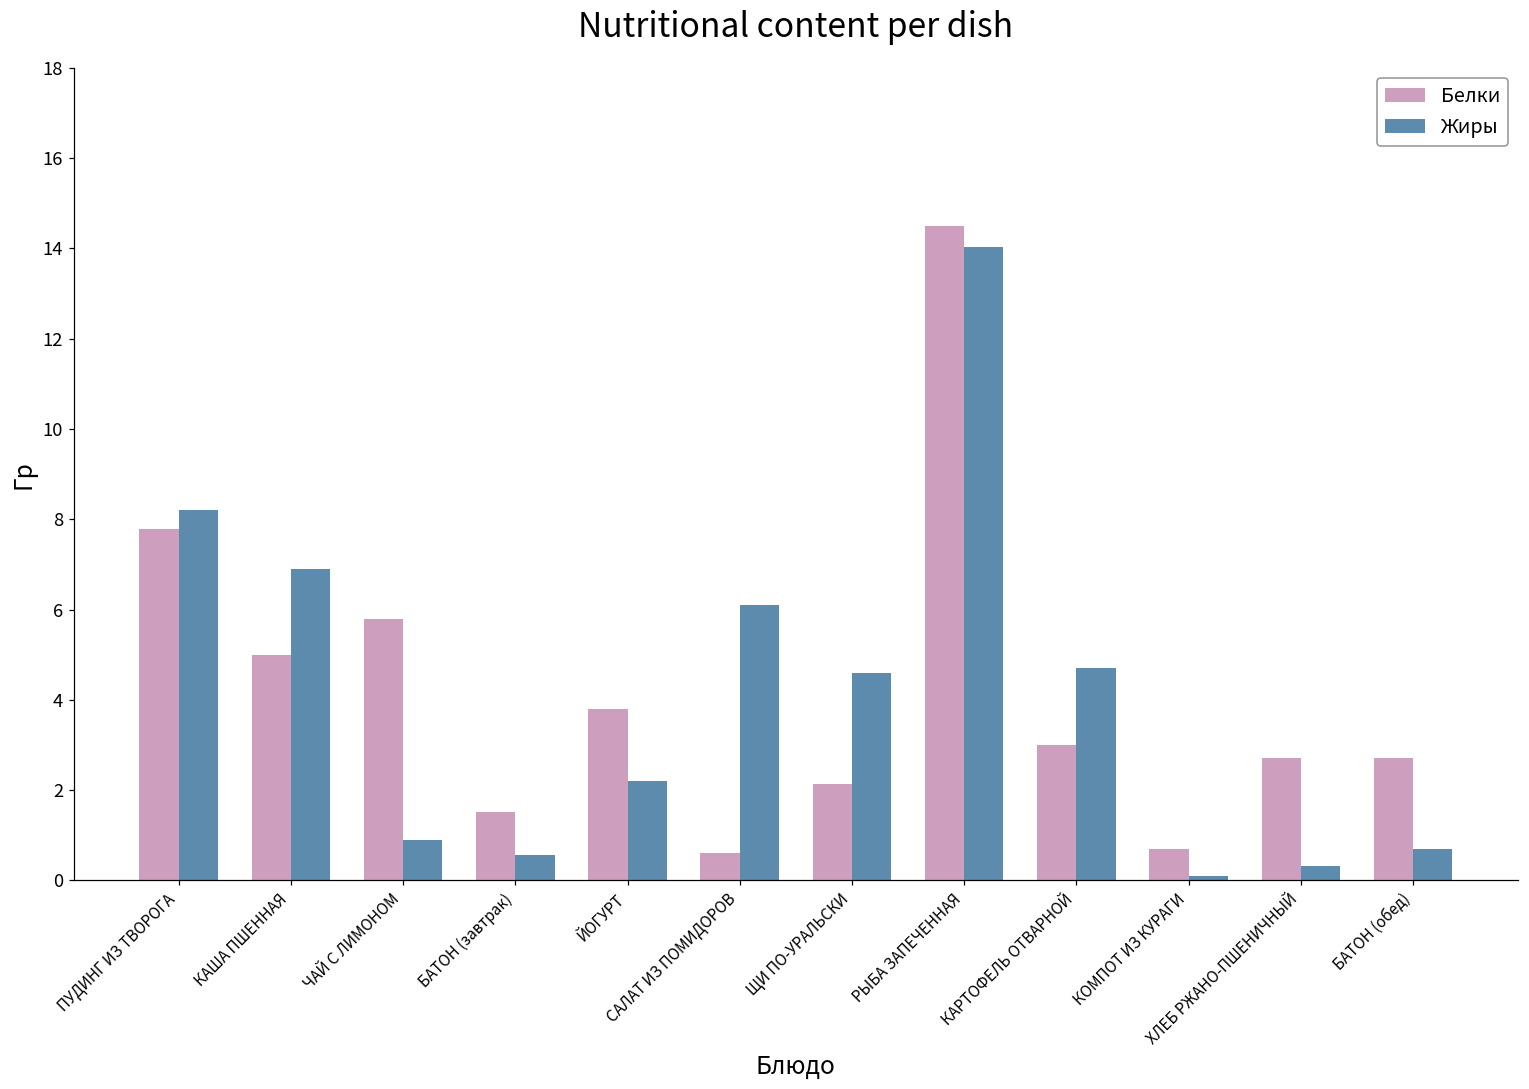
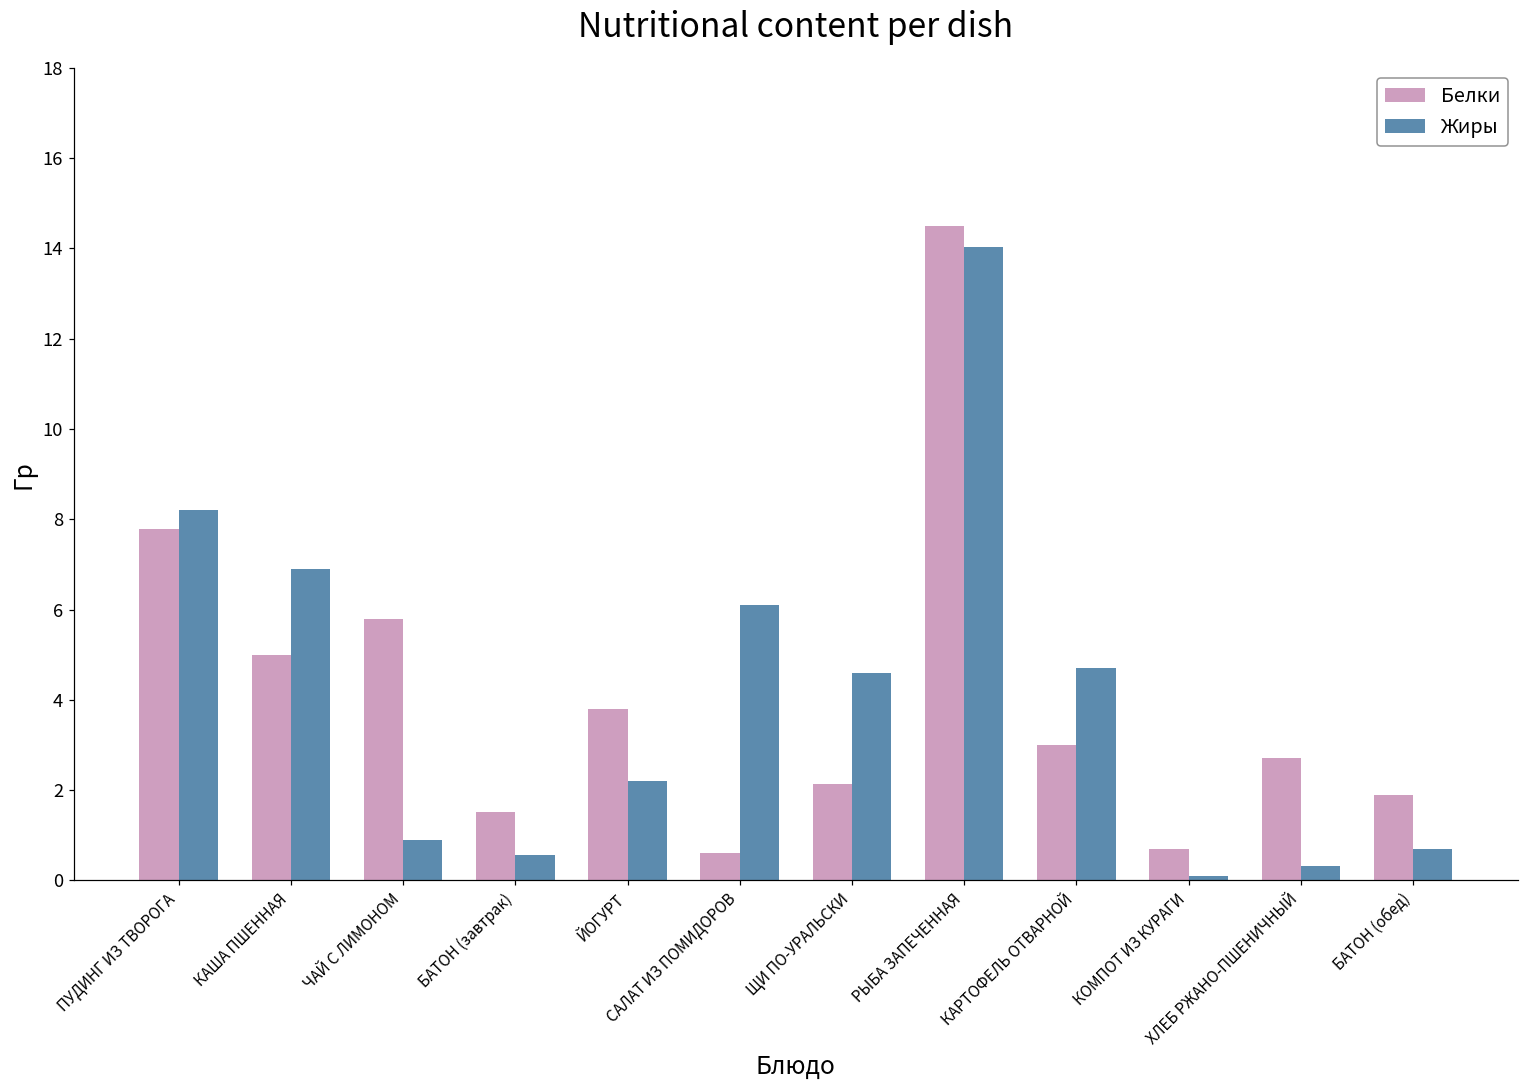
  {
    "Белки": {
      "ПУДИНГ ИЗ ТВОРОГА": 7.8,
      "КАША ПШЕННАЯ": 5.0,
      "ЧАЙ С ЛИМОНОМ": 5.8,
      "БАТОН (завтрак)": 1.5,
      "ЙОГУРТ": 3.8,
      "САЛАТ ИЗ ПОМИДОРОВ": 0.6,
      "ЩИ ПО-УРАЛЬСКИ": 2.1,
      "РЫБА ЗАПЕЧЕННАЯ": 14.5,
      "КАРТОФЕЛЬ ОТВАРНОЙ": 3.0,
      "КОМПОТ ИЗ КУРАГИ": 0.7,
      "ХЛЕБ РЖАНО-ПШЕНИЧНЫЙ": 2.7,
-     "БАТОН (обед)": 2.7
+     "БАТОН (обед)": 1.9
    },
    "Жиры": {
      "ПУДИНГ ИЗ ТВОРОГА": 8.2,
      "КАША ПШЕННАЯ": 6.9,
      "ЧАЙ С ЛИМОНОМ": 0.9,
      "БАТОН (завтрак)": 0.6,
      "ЙОГУРТ": 2.2,
      "САЛАТ ИЗ ПОМИДОРОВ": 6.1,
      "ЩИ ПО-УРАЛЬСКИ": 4.6,
      "РЫБА ЗАПЕЧЕННАЯ": 14.0,
      "КАРТОФЕЛЬ ОТВАРНОЙ": 4.7,
      "КОМПОТ ИЗ КУРАГИ": 0.1,
      "ХЛЕБ РЖАНО-ПШЕНИЧНЫЙ": 0.3,
      "БАТОН (обед)": 0.7
    }
  }
